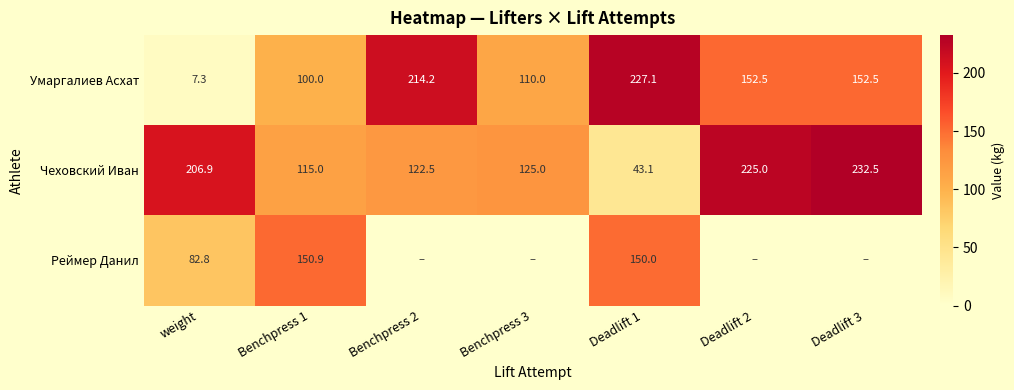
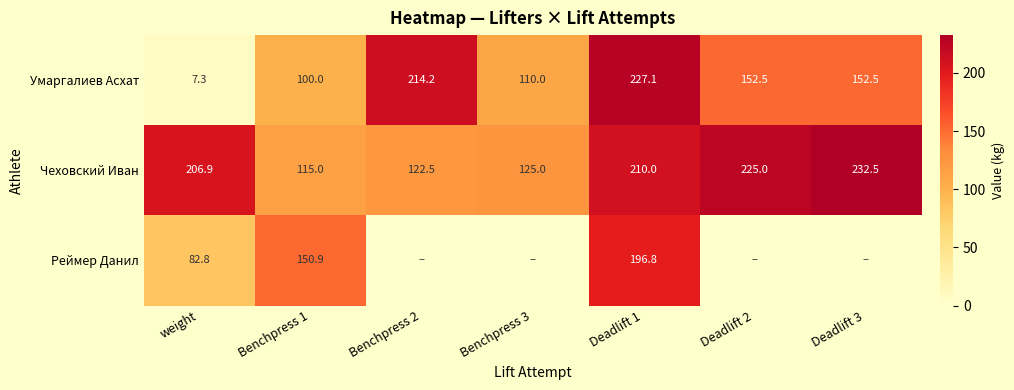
  {
    "Умаргалиев Асхат": {
      "weight": 7.3,
      "Benchpress 1": 100.0,
      "Benchpress 2": 214.2,
      "Benchpress 3": 110.0,
      "Deadlift 1": 227.1,
      "Deadlift 2": 152.5,
      "Deadlift 3": 152.5
    },
    "Чеховский Иван": {
      "weight": 206.9,
      "Benchpress 1": 115.0,
      "Benchpress 2": 122.5,
      "Benchpress 3": 125.0,
-     "Deadlift 1": 43.1,
+     "Deadlift 1": 210.0,
      "Deadlift 2": 225.0,
      "Deadlift 3": 232.5
    },
    "Реймер Данил": {
      "weight": 82.8,
      "Benchpress 1": 150.9,
-     "Deadlift 1": 150.0
+     "Deadlift 1": 196.8
    }
  }
